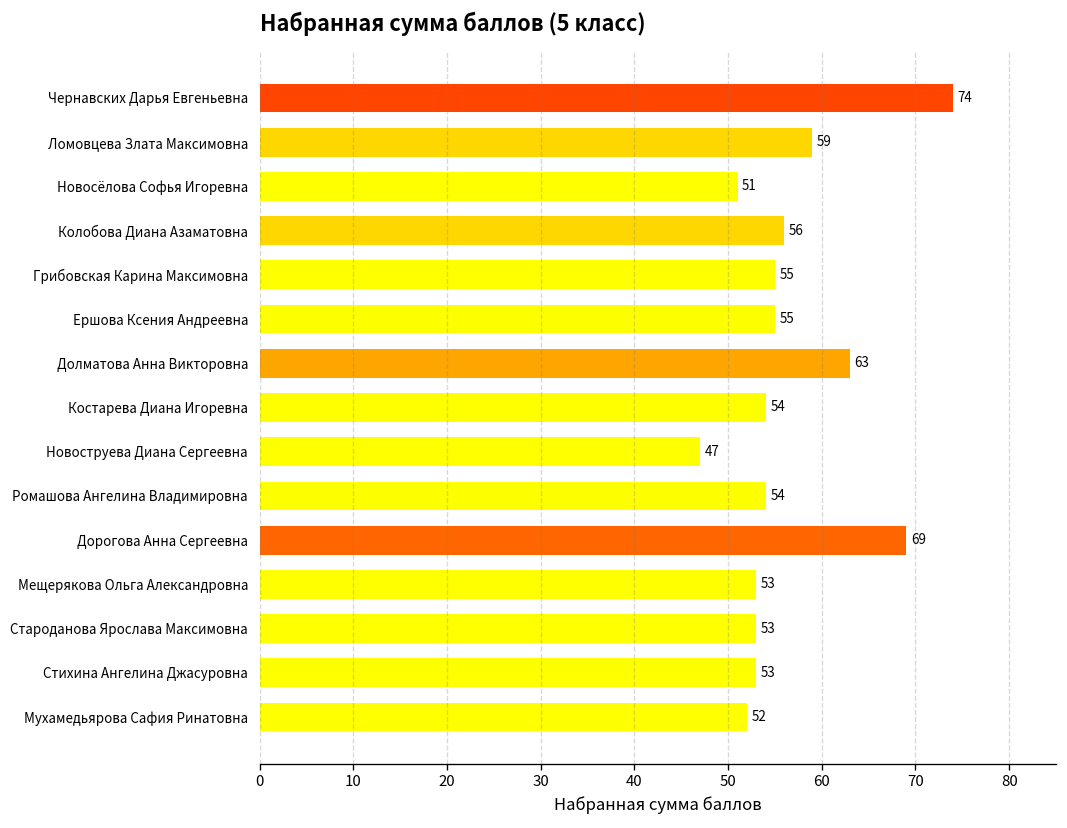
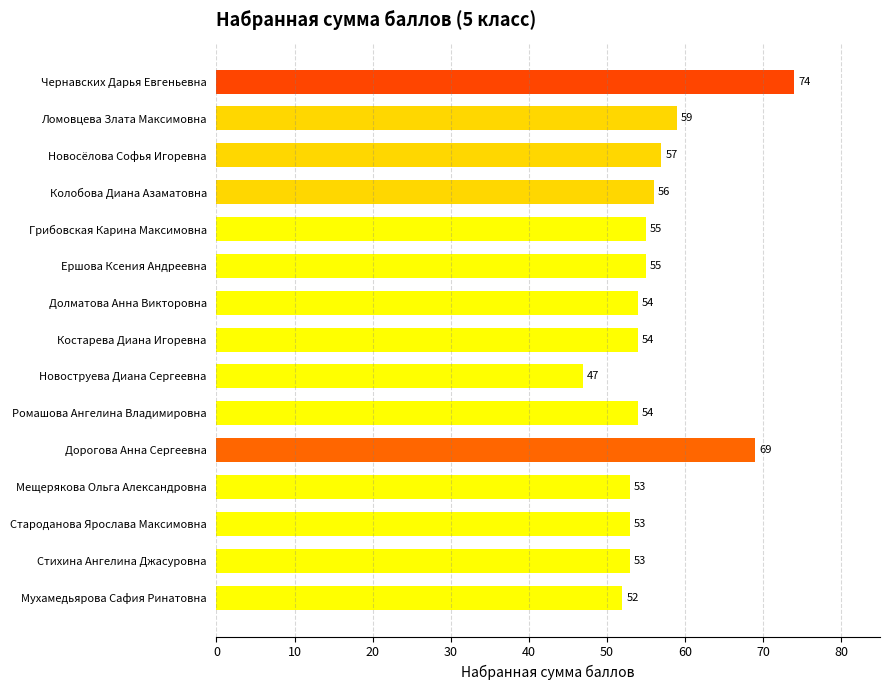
  {
    "Чернавских Дарья Евгеньевна": 74,
    "Ломовцева Злата Максимовна": 59,
-   "Новосёлова Софья Игоревна": 51,
+   "Новосёлова Софья Игоревна": 57,
    "Колобова Диана Азаматовна": 56,
    "Грибовская Карина Максимовна": 55,
    "Ершова Ксения Андреевна": 55,
-   "Долматова Анна Викторовна": 63,
+   "Долматова Анна Викторовна": 54,
    "Костарева Диана Игоревна": 54,
    "Новоструева Диана Сергеевна": 47,
    "Ромашова Ангелина Владимировна": 54,
    "Дорогова Анна Сергеевна": 69,
    "Мещерякова Ольга Александровна": 53,
    "Староданова Ярослава Максимовна": 53,
    "Стихина Ангелина Джасуровна": 53,
    "Мухамедьярова Сафия Ринатовна": 52
  }
